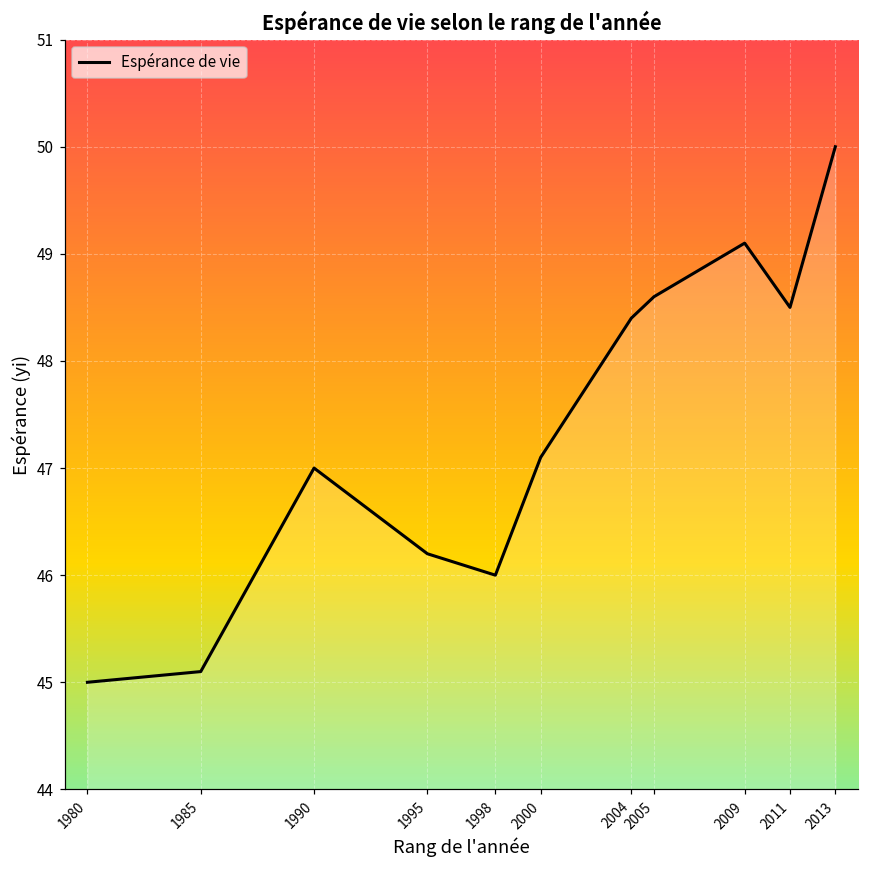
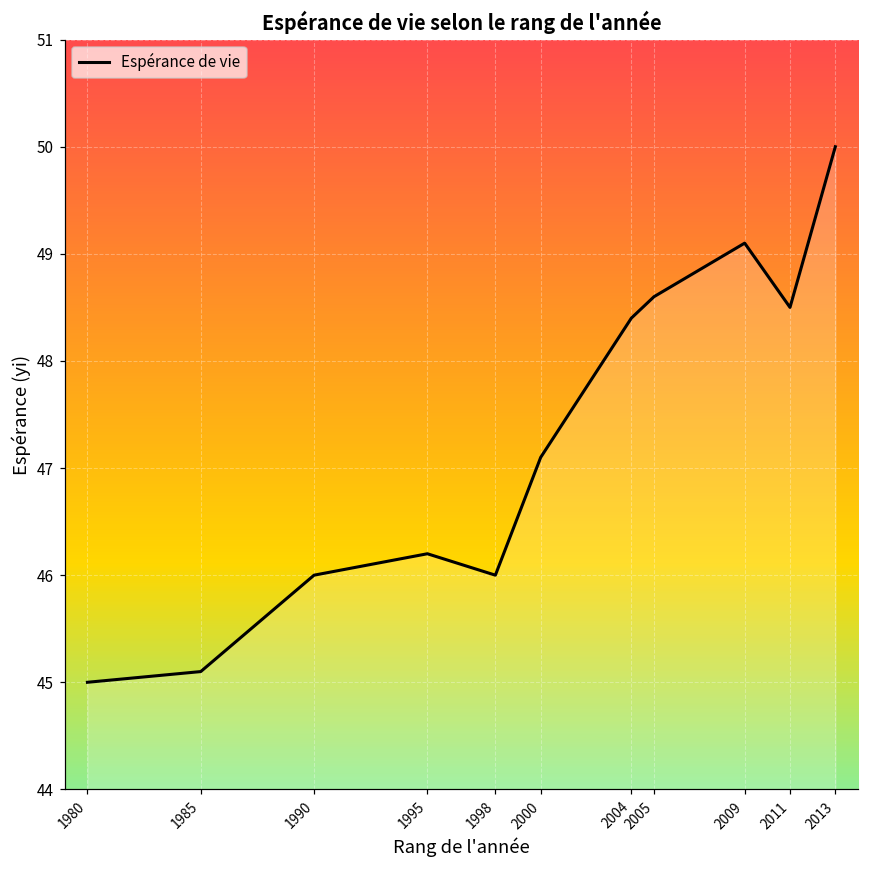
  {
    "1980": 45,
    "1985": 45.1,
-   "1990": 47,
+   "1990": 46,
    "1995": 46.2,
    "1998": 46,
    "2000": 47.1,
    "2004": 48.4,
    "2005": 48.6,
    "2009": 49.1,
    "2011": 48.5,
    "2013": 50
  }
